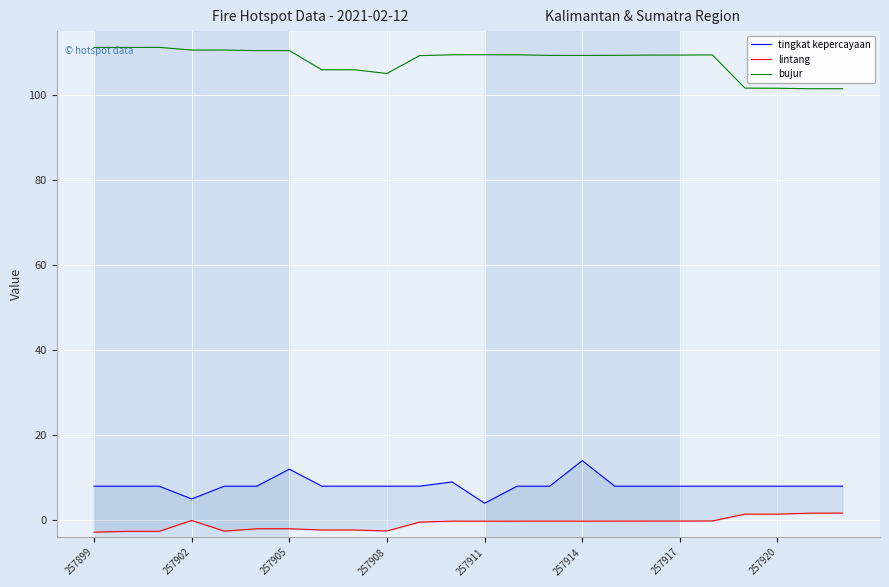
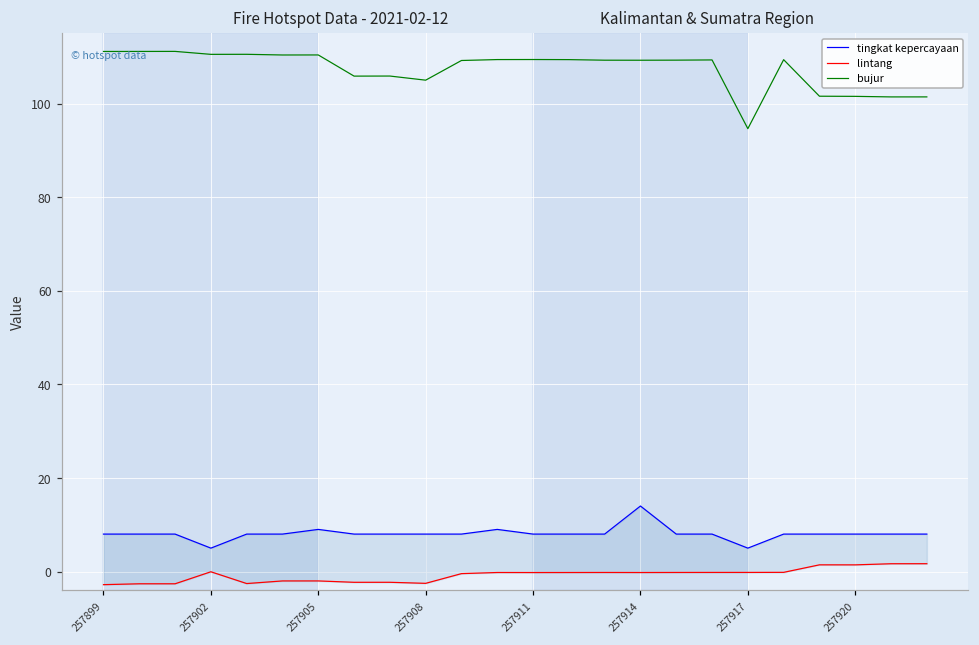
  {
    "tingkat kepercayaan": {
      "257899": 8,
      "257902": 5,
-     "257905": 12,
+     "257905": 9,
      "257908": 8,
-     "257911": 4,
+     "257911": 8,
      "257914": 14,
-     "257917": 8,
+     "257917": 5,
      "257920": 8
    },
    "lintang": {
      "257899": -3,
      "257902": 0,
      "257905": -2,
      "257908": -3,
      "257911": 0,
      "257914": 0,
      "257917": 0,
      "257920": 1
    },
    "bujur": {
      "257899": 111,
      "257902": 111,
      "257905": 110,
      "257908": 105,
      "257911": 109,
      "257914": 109,
-     "257917": 109,
+     "257917": 95,
      "257920": 102
    }
  }
